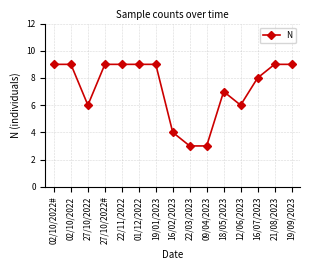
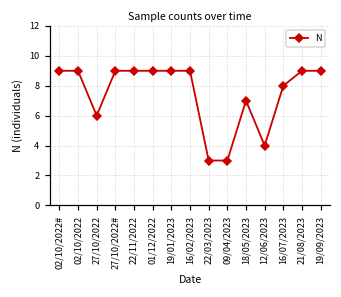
  {
    "02/10/2022#": 9,
    "02/10/2022": 9,
    "27/10/2022": 6,
    "27/10/2022#": 9,
    "22/11/2022": 9,
    "01/12/2022": 9,
    "19/01/2023": 9,
-   "16/02/2023": 4,
+   "16/02/2023": 9,
    "22/03/2023": 3,
    "09/04/2023": 3,
    "18/05/2023": 7,
-   "12/06/2023": 6,
+   "12/06/2023": 4,
    "16/07/2023": 8,
    "21/08/2023": 9,
    "19/09/2023": 9
  }
